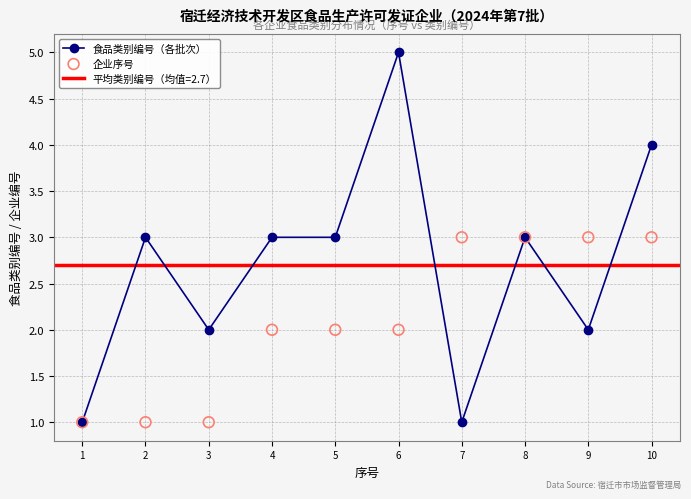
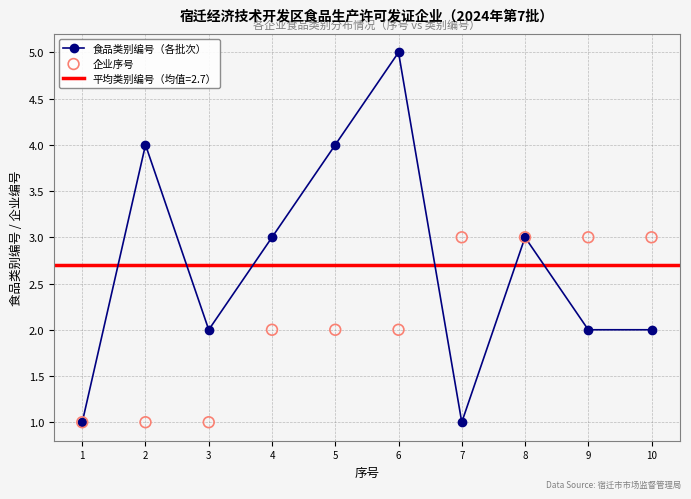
  {
    "食品类别编号（各批次）": {
-     "2": 3,
+     "2": 4,
      "3": 2,
      "4": 3,
-     "5": 3,
+     "5": 4,
      "6": 5,
      "7": 1,
      "9": 2,
-     "10": 4
+     "10": 2
    }
  }
